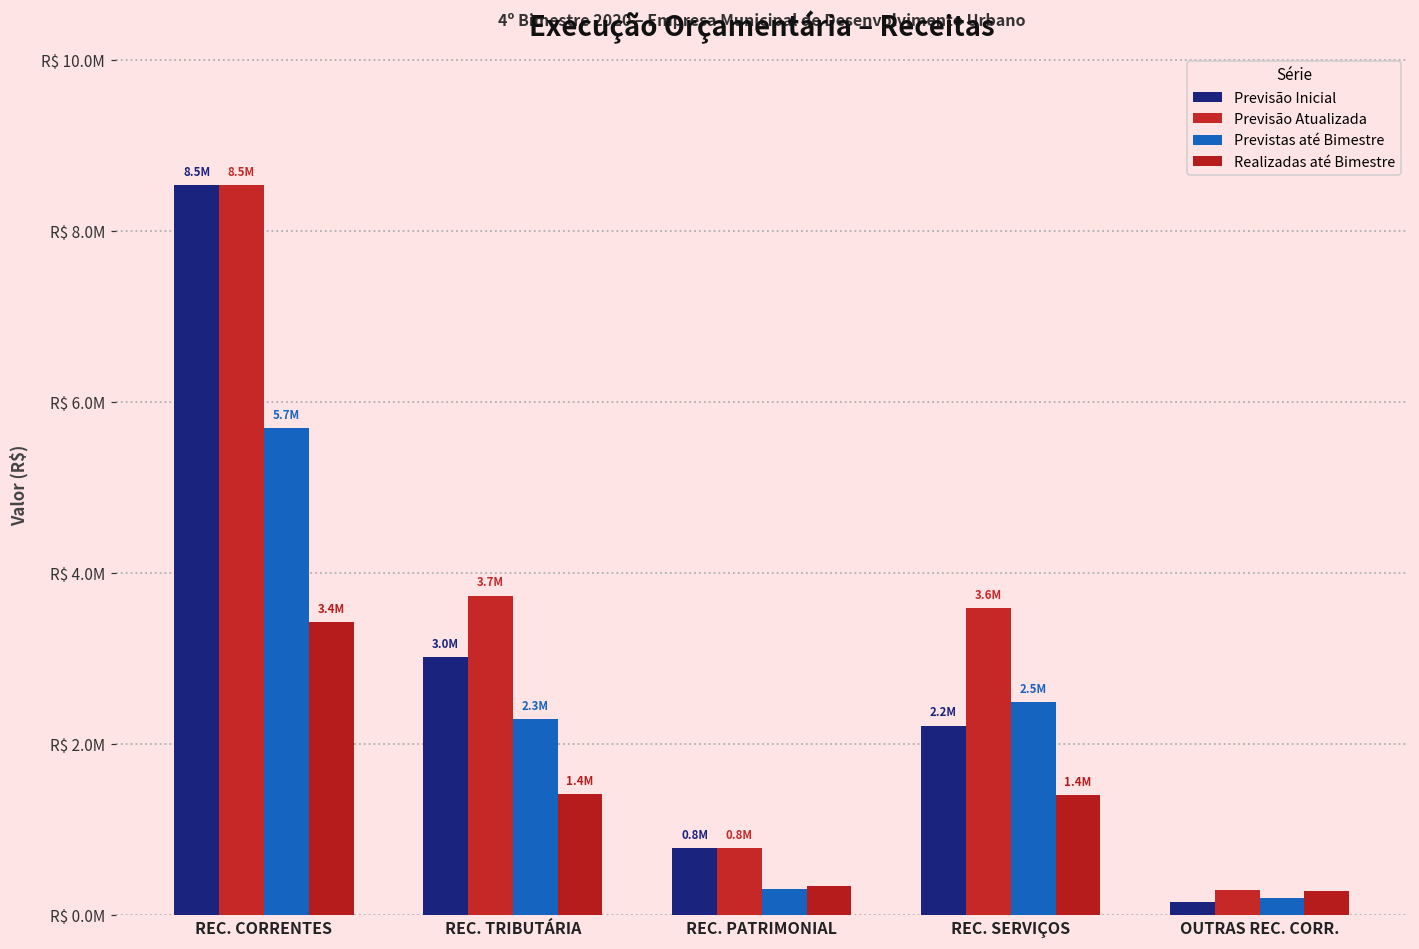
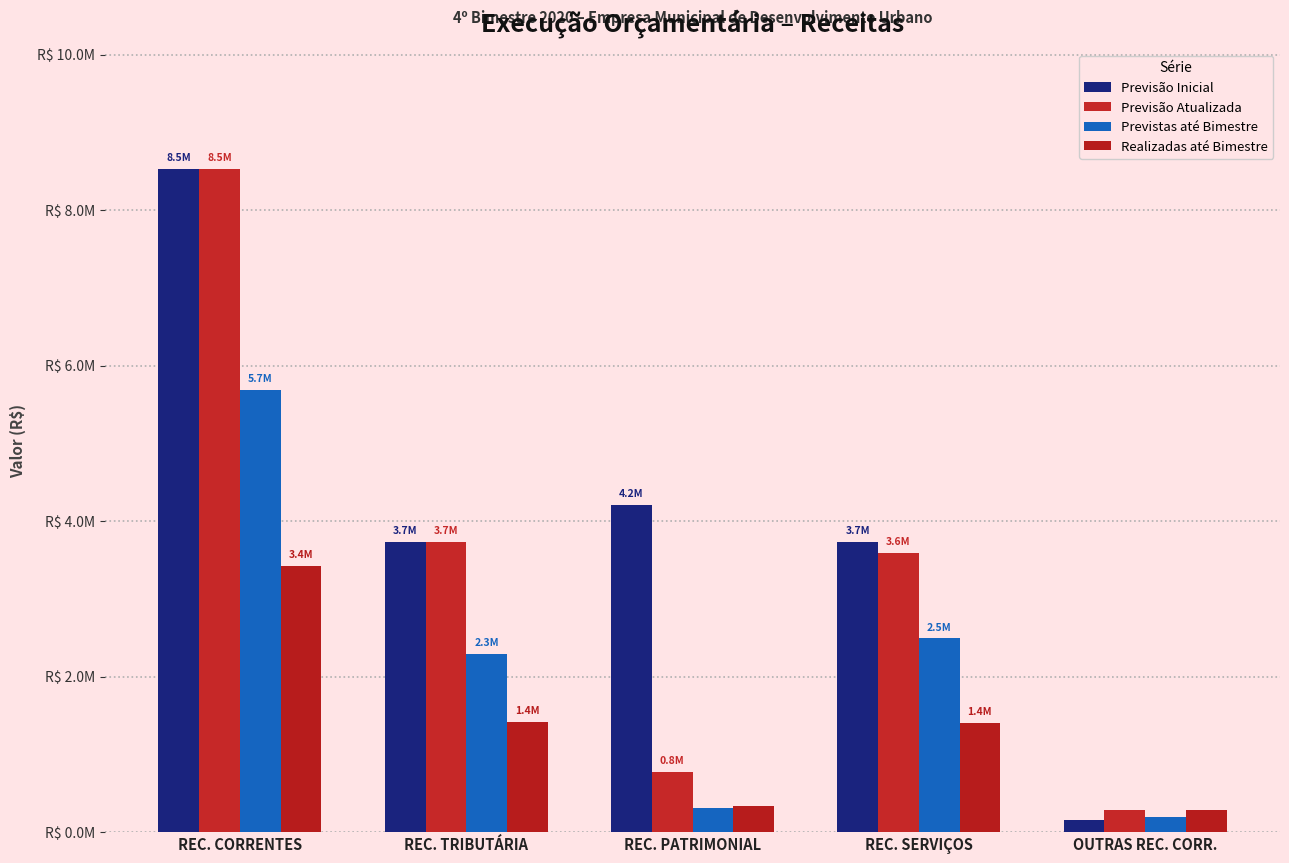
  {
    "Previsão Inicial": {
      "REC. CORRENTES": "8.5M",
-     "REC. TRIBUTÁRIA": "3.0M",
-     "REC. PATRIMONIAL": "0.8M",
-     "REC. SERVIÇOS": "2.2M"
+     "REC. TRIBUTÁRIA": "3.7M",
+     "REC. PATRIMONIAL": "4.2M",
+     "REC. SERVIÇOS": "3.7M"
    },
    "Previstas até Bimestre": {
      "REC. CORRENTES": "5.7M",
      "REC. TRIBUTÁRIA": "2.3M",
      "REC. SERVIÇOS": "2.5M"
    }
  }
